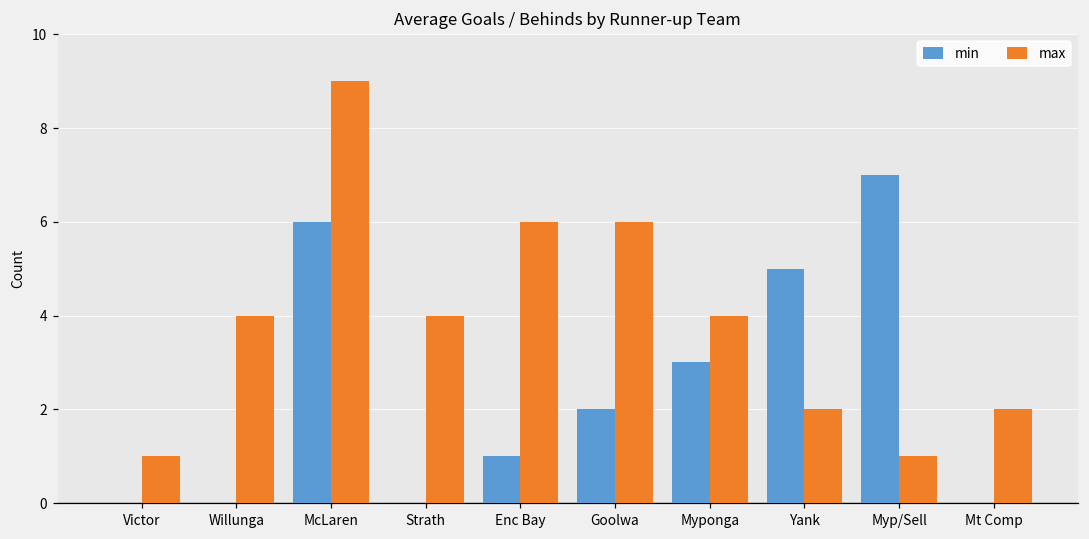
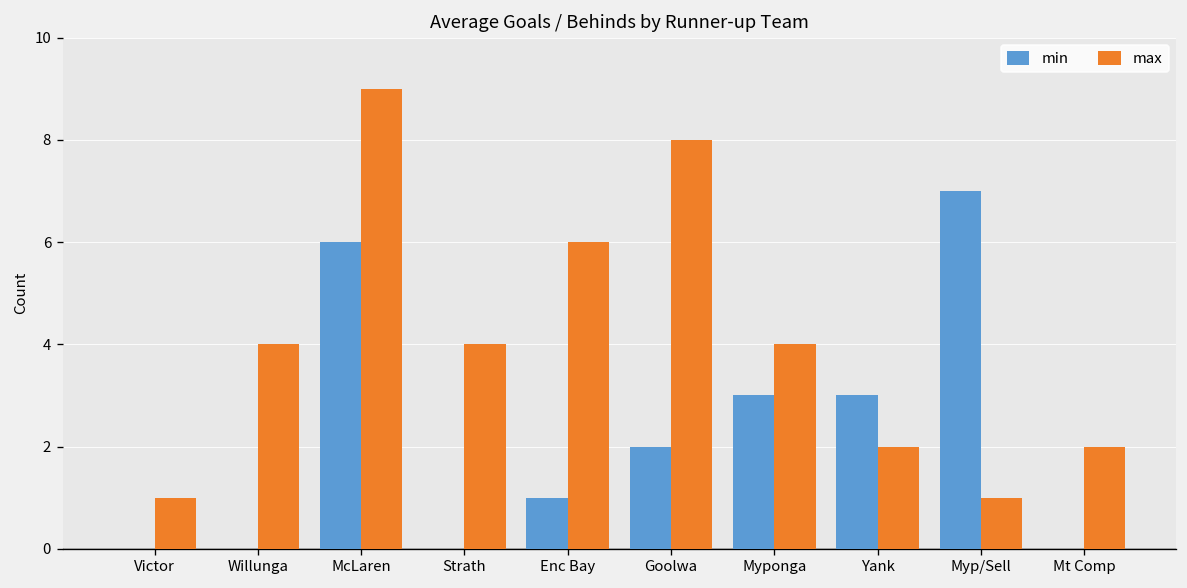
  {
    "min": {
      "Victor": 0,
      "Willunga": 0,
      "McLaren": 6,
      "Strath": 0,
      "Enc Bay": 1,
      "Goolwa": 2,
      "Myponga": 3,
-     "Yank": 5,
+     "Yank": 3,
      "Myp/Sell": 7,
      "Mt Comp": 0
    },
    "max": {
      "Victor": 1,
      "Willunga": 4,
      "McLaren": 9,
      "Strath": 4,
      "Enc Bay": 6,
-     "Goolwa": 6,
+     "Goolwa": 8,
      "Myponga": 4,
      "Yank": 2,
      "Myp/Sell": 1,
      "Mt Comp": 2
    }
  }
